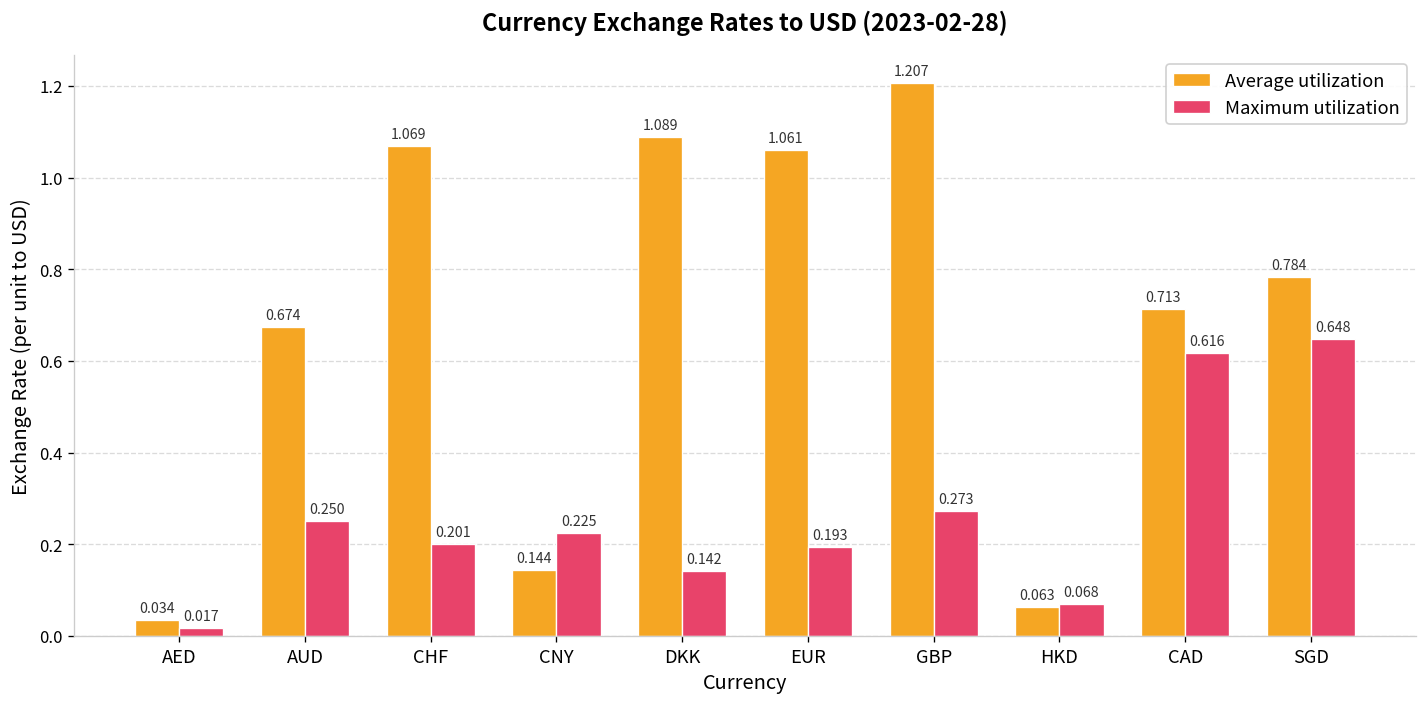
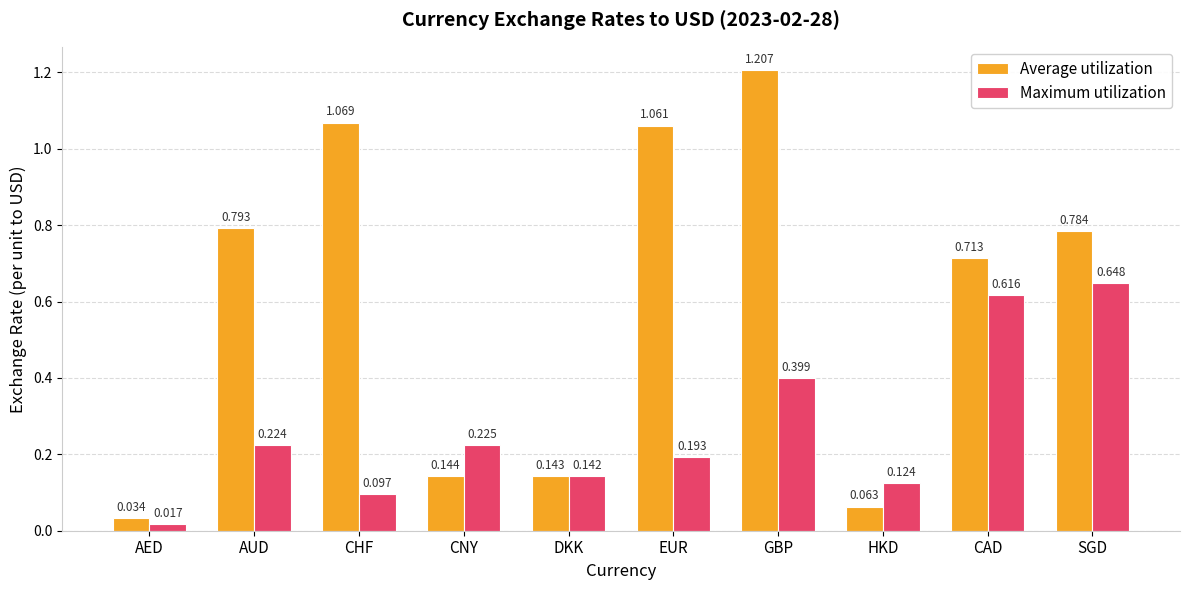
  {
    "Average utilization": {
      "AED": 0.034,
-     "AUD": 0.674,
+     "AUD": 0.793,
      "CHF": 1.069,
      "CNY": 0.144,
-     "DKK": 1.089,
+     "DKK": 0.143,
      "EUR": 1.061,
      "GBP": 1.207,
      "HKD": 0.063,
      "CAD": 0.713,
      "SGD": 0.784
    },
    "Maximum utilization": {
      "AED": 0.017,
-     "AUD": 0.250,
-     "CHF": 0.201,
+     "AUD": 0.224,
+     "CHF": 0.097,
      "CNY": 0.225,
      "DKK": 0.142,
      "EUR": 0.193,
-     "GBP": 0.273,
-     "HKD": 0.068,
+     "GBP": 0.399,
+     "HKD": 0.124,
      "CAD": 0.616,
      "SGD": 0.648
    }
  }
